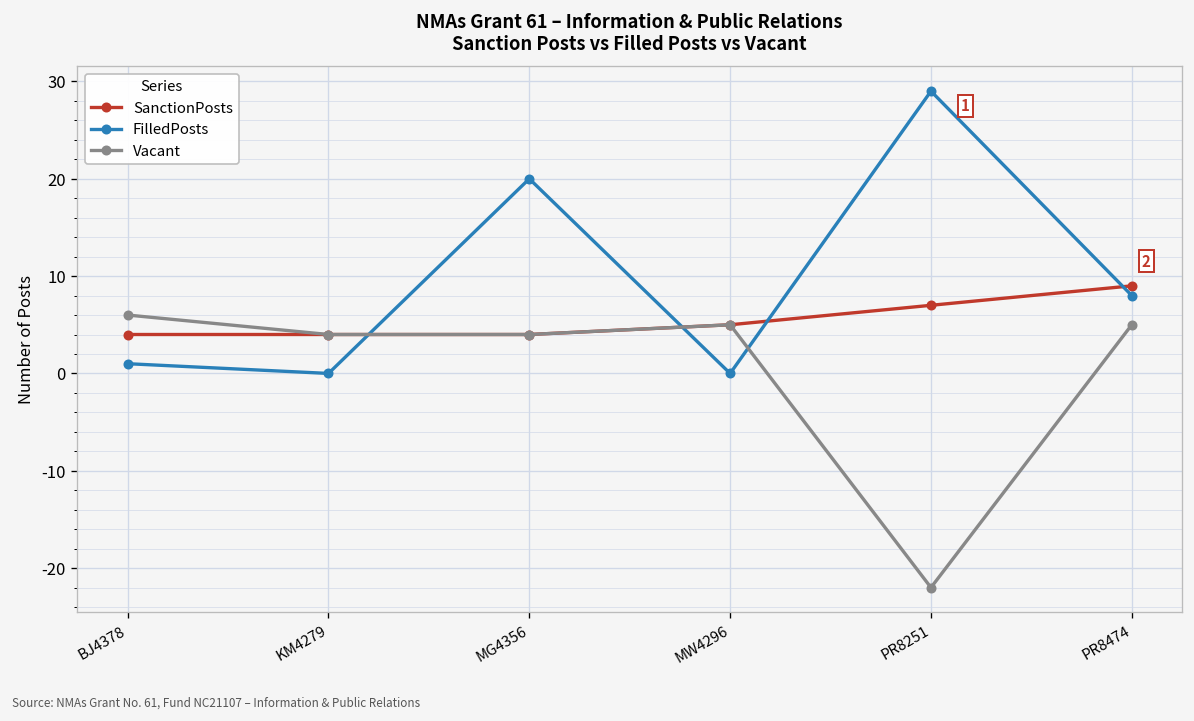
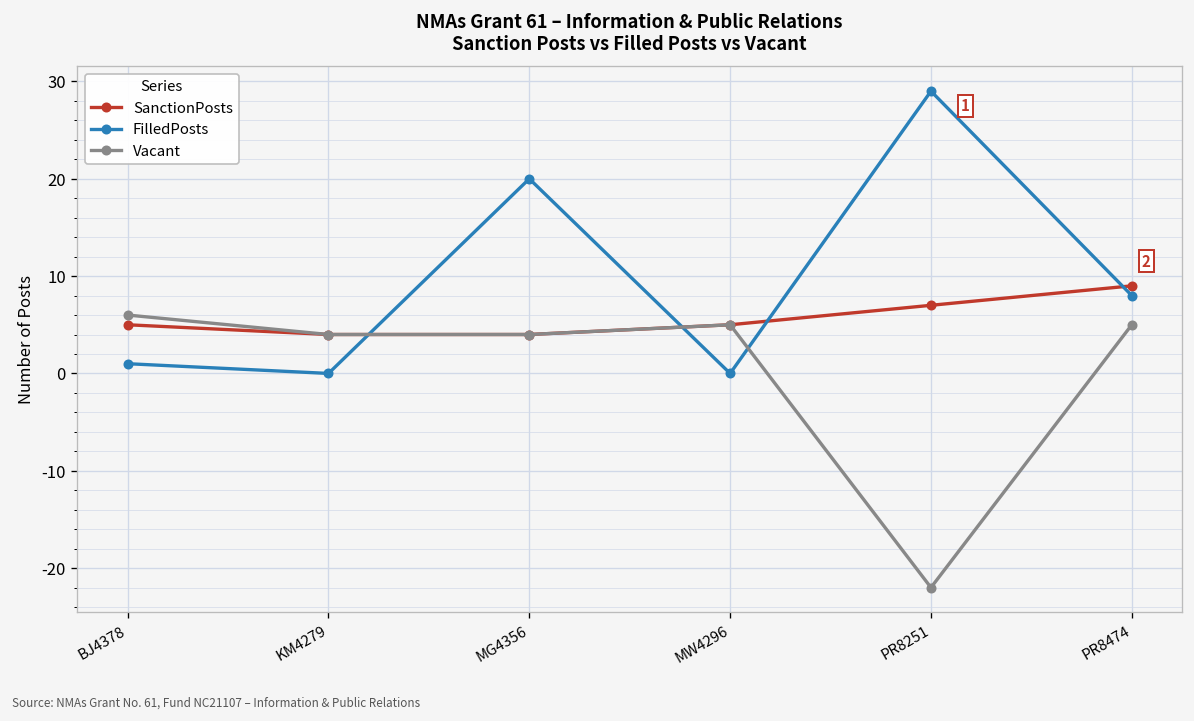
  {
    "SanctionPosts": {
-     "BJ4378": 4,
+     "BJ4378": 5,
      "PR8251": 7
    },
    "FilledPosts": {
      "BJ4378": 1,
      "KM4279": 0,
      "MG4356": 20,
      "MW4296": 0,
      "PR8251": 29,
      "PR8474": 8
    },
    "Vacant": {
      "BJ4378": 6,
      "PR8251": -22,
      "PR8474": 5
    }
  }
